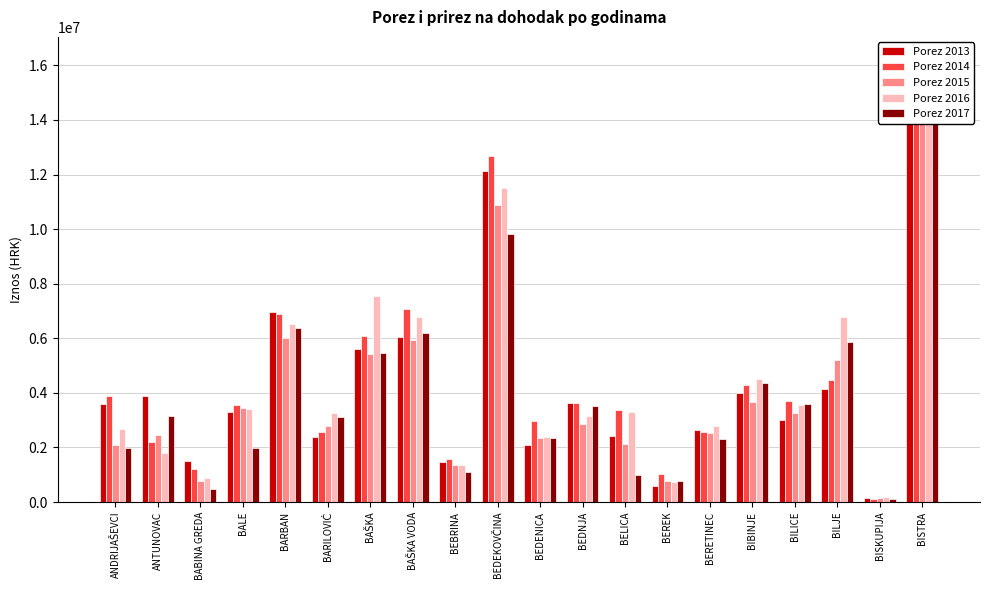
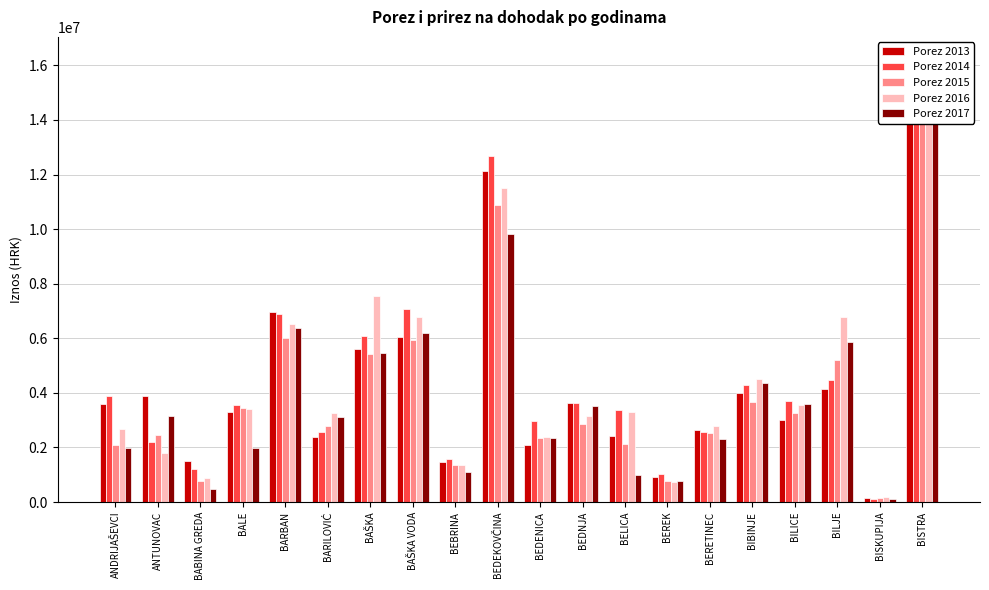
  {
    "Porez 2013": {
      "ANDRIJAŠEVCI": 3600000,
      "ANTUNOVAC": 3900000,
      "BABINA GREDA": 1500000,
      "BALE": 3300000,
      "BARBAN": 7000000,
      "BARILOVIĆ": 2400000,
      "BAŠKA": 5600000,
      "BAŠKA VODA": 6100000,
      "BEBRINA": 1500000,
      "BEDEKOVČINA": 12100000,
      "BEDENICA": 2100000,
      "BEDNJA": 3600000,
      "BELICA": 2400000,
-     "BEREK": 600000,
+     "BEREK": 900000,
      "BERETINEC": 2600000,
      "BIBINJE": 4000000,
      "BILICE": 3000000,
      "BILJE": 4200000,
      "BISKUPIJA": 200000
    },
    "Porez 2014": {
      "ANDRIJAŠEVCI": 3900000,
      "ANTUNOVAC": 2200000,
      "BABINA GREDA": 1200000,
      "BALE": 3600000,
      "BARBAN": 6900000,
      "BARILOVIĆ": 2600000,
      "BAŠKA": 6100000,
      "BAŠKA VODA": 7100000,
      "BEBRINA": 1600000,
      "BEDEKOVČINA": 12700000,
      "BEDENICA": 3000000,
      "BEDNJA": 3600000,
      "BELICA": 3400000,
      "BEREK": 1000000,
      "BERETINEC": 2600000,
      "BIBINJE": 4300000,
      "BILICE": 3700000,
      "BILJE": 4500000,
      "BISKUPIJA": 100000
    },
    "Porez 2015": {
      "ANDRIJAŠEVCI": 2100000,
      "ANTUNOVAC": 2500000,
      "BABINA GREDA": 800000,
      "BALE": 3500000,
      "BARBAN": 6000000,
      "BARILOVIĆ": 2800000,
      "BAŠKA": 5400000,
      "BAŠKA VODA": 6000000,
      "BEBRINA": 1400000,
      "BEDEKOVČINA": 10900000,
      "BEDENICA": 2300000,
      "BEDNJA": 2900000,
      "BELICA": 2100000,
      "BEREK": 800000,
      "BERETINEC": 2500000,
      "BIBINJE": 3700000,
      "BILICE": 3200000,
      "BILJE": 5200000,
      "BISKUPIJA": 200000
    },
    "Porez 2016": {
      "ANDRIJAŠEVCI": 2700000,
      "ANTUNOVAC": 1800000,
      "BABINA GREDA": 900000,
      "BALE": 3400000,
      "BARBAN": 6500000,
      "BARILOVIĆ": 3300000,
      "BAŠKA": 7600000,
      "BAŠKA VODA": 6800000,
      "BEBRINA": 1400000,
      "BEDEKOVČINA": 11500000,
      "BEDENICA": 2400000,
      "BEDNJA": 3200000,
      "BELICA": 3300000,
      "BEREK": 700000,
      "BERETINEC": 2800000,
      "BIBINJE": 4500000,
      "BILICE": 3500000,
      "BILJE": 6800000,
      "BISKUPIJA": 200000
    },
    "Porez 2017": {
      "ANDRIJAŠEVCI": 2000000,
      "ANTUNOVAC": 3200000,
      "BABINA GREDA": 500000,
      "BALE": 2000000,
      "BARBAN": 6400000,
      "BARILOVIĆ": 3100000,
      "BAŠKA": 5500000,
      "BAŠKA VODA": 6200000,
      "BEBRINA": 1100000,
      "BEDEKOVČINA": 9800000,
      "BEDENICA": 2400000,
      "BEDNJA": 3500000,
      "BELICA": 1000000,
      "BEREK": 800000,
      "BERETINEC": 2300000,
      "BIBINJE": 4400000,
      "BILICE": 3600000,
      "BILJE": 5800000,
      "BISKUPIJA": 100000
    }
  }
